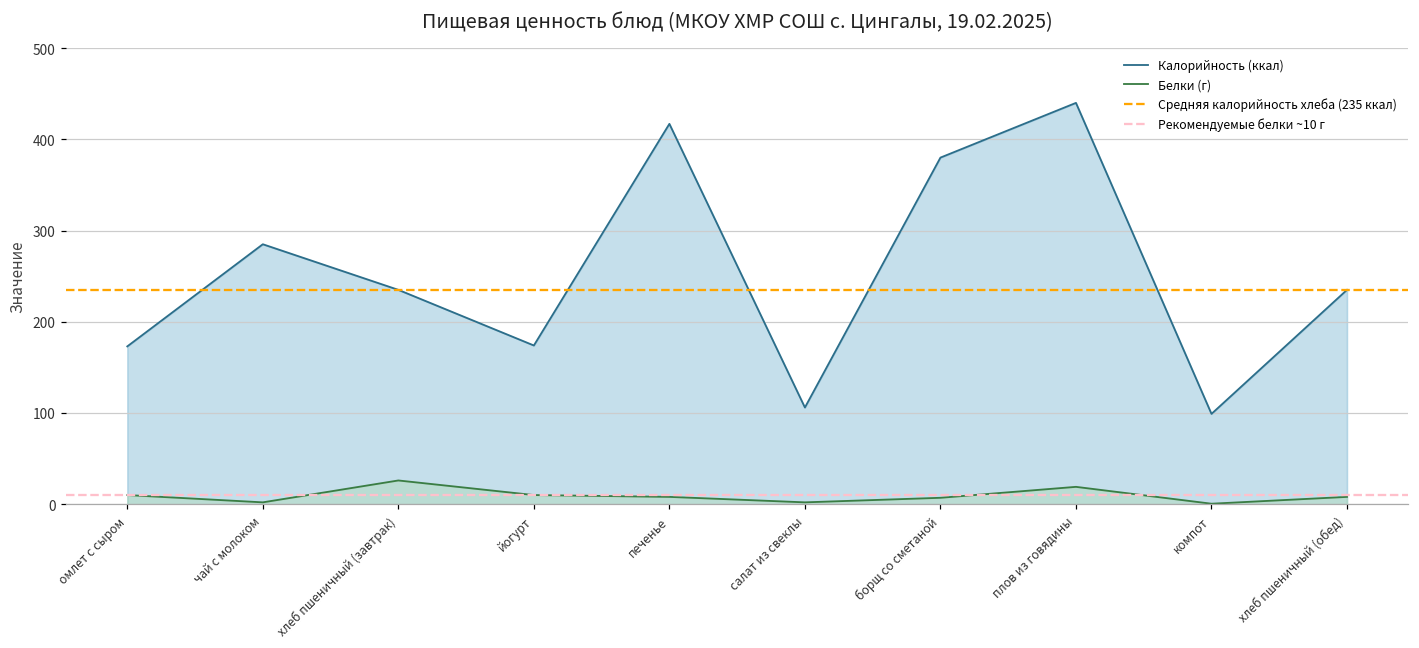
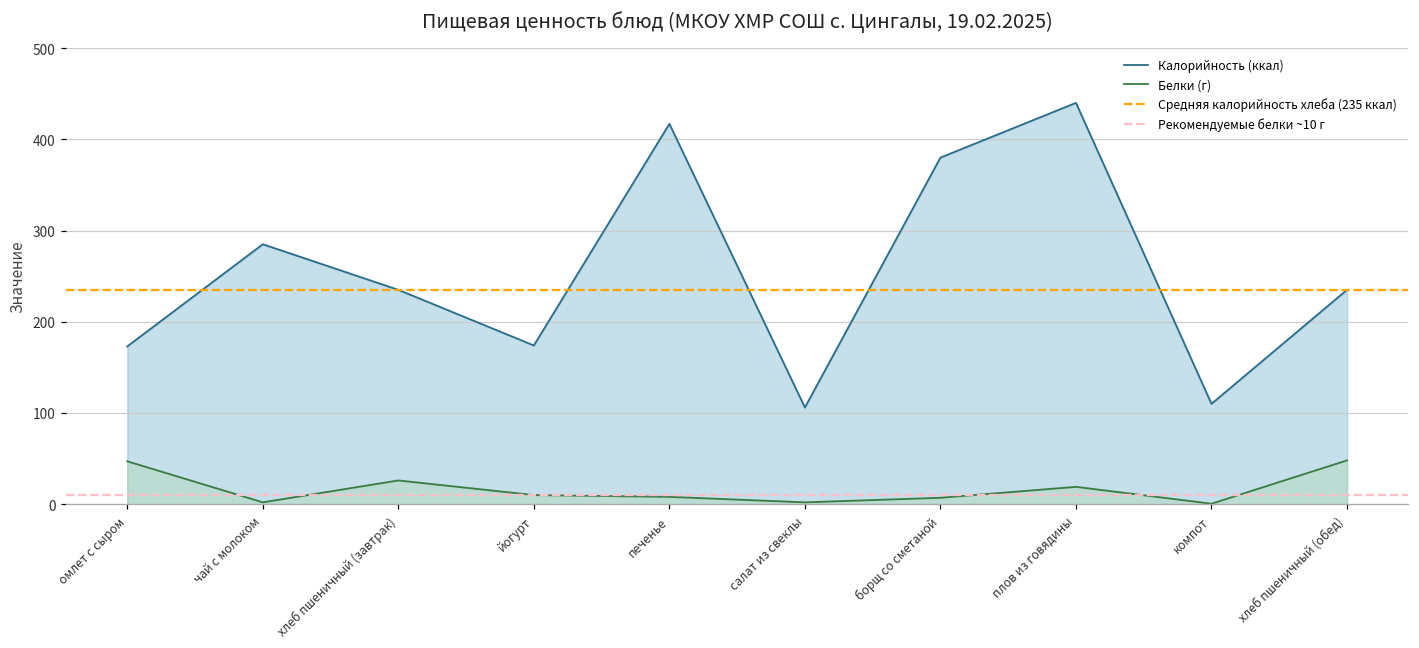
  {
    "Калорийность (ккал)": {
      "омлет с сыром": 170,
      "чай с молоком": 290,
      "хлеб пшеничный (завтрак)": 240,
      "йогурт": 170,
      "печенье": 420,
      "салат из свеклы": 110,
      "борщ со сметаной": 380,
      "плов из говядины": 440,
-     "компот": 100,
+     "компот": 110,
      "хлеб пшеничный (обед)": 240
    },
    "Белки (г)": {
-     "омлет с сыром": 10,
+     "омлет с сыром": 50,
      "чай с молоком": 0,
      "хлеб пшеничный (завтрак)": 30,
      "йогурт": 10,
      "печенье": 10,
      "салат из свеклы": 0,
      "борщ со сметаной": 10,
      "плов из говядины": 20,
      "компот": 0,
-     "хлеб пшеничный (обед)": 10
+     "хлеб пшеничный (обед)": 50
    }
  }
